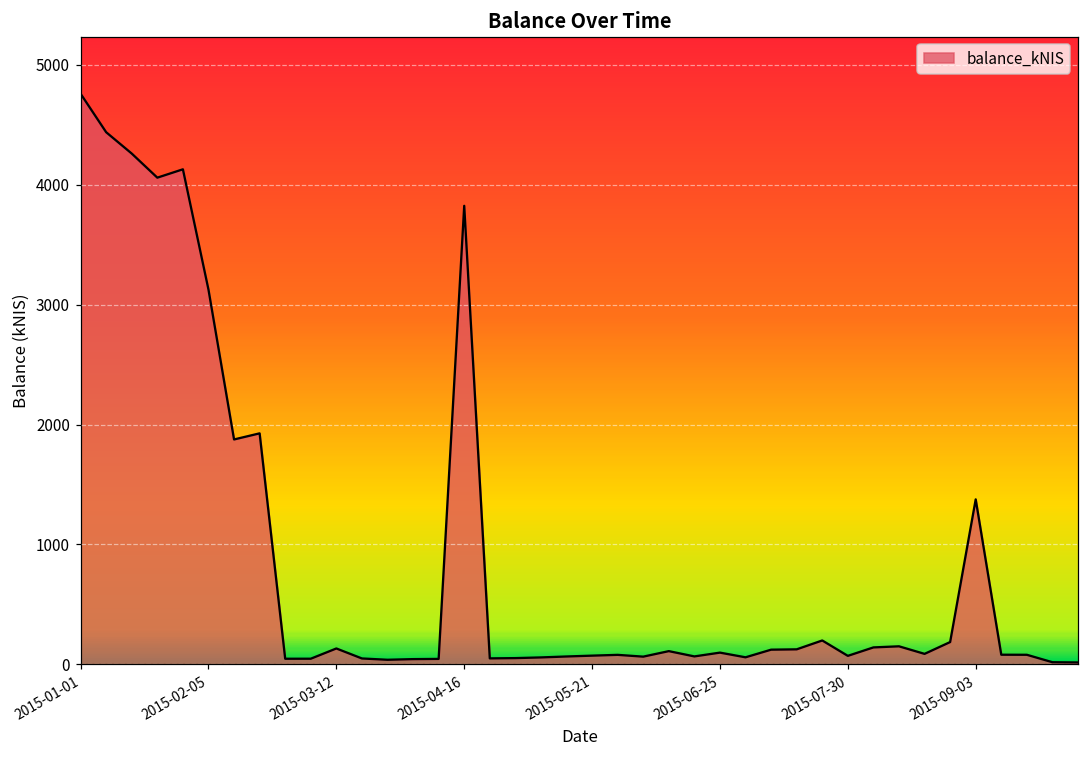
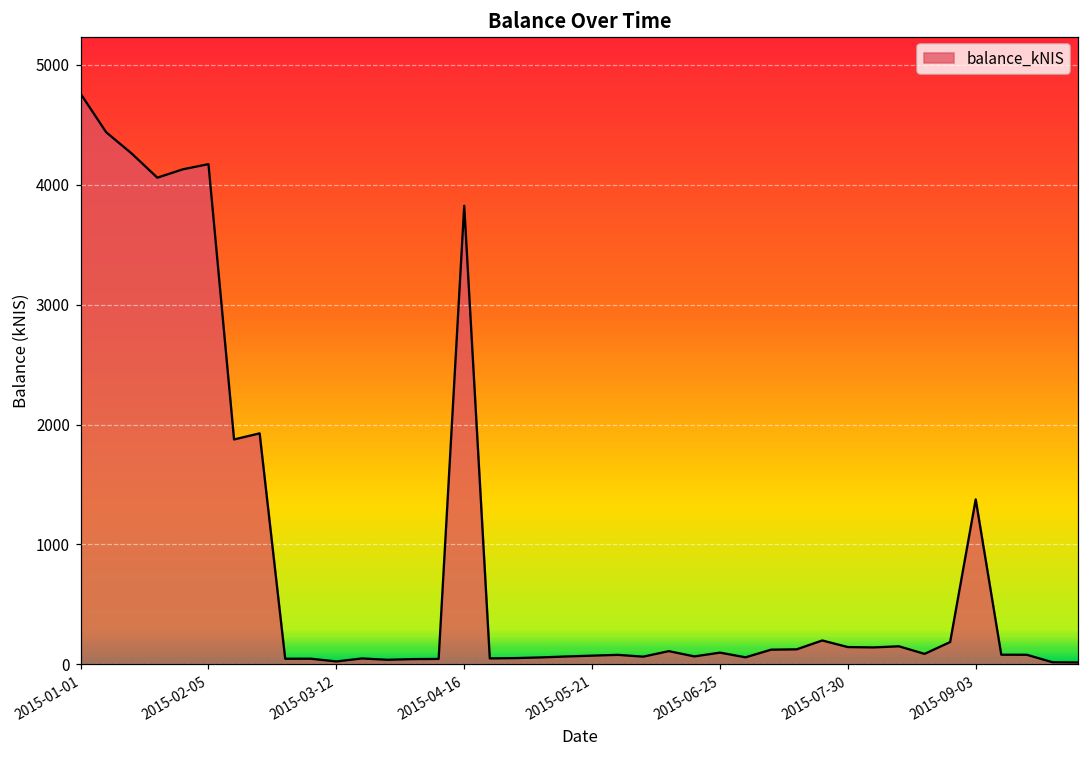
  {
    "2015-01-01": 4760,
-   "2015-02-05": 3120,
-   "2015-03-12": 130,
+   "2015-02-05": 4170,
+   "2015-03-12": 30,
    "2015-04-16": 3820,
    "2015-05-21": 70,
    "2015-06-25": 100,
-   "2015-07-30": 70,
+   "2015-07-30": 150,
    "2015-09-03": 1380
  }
